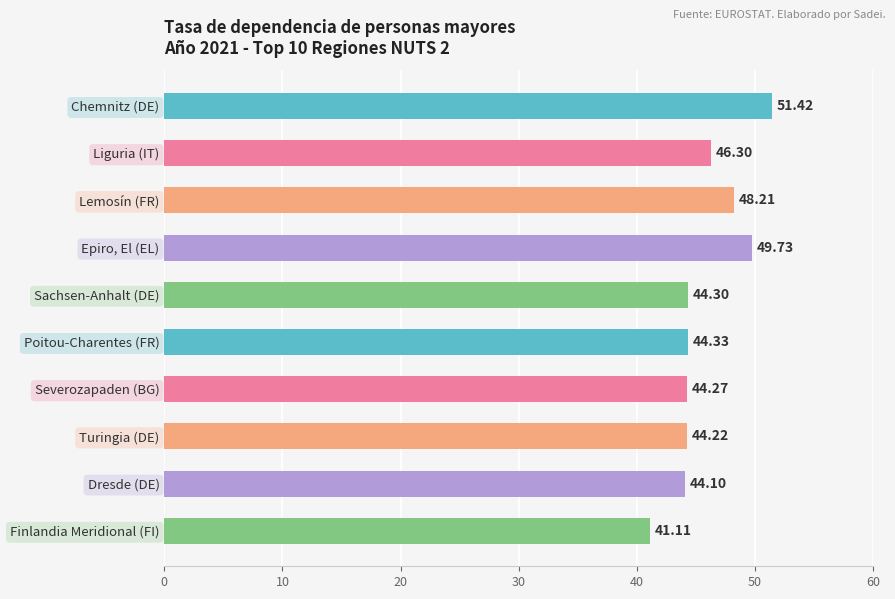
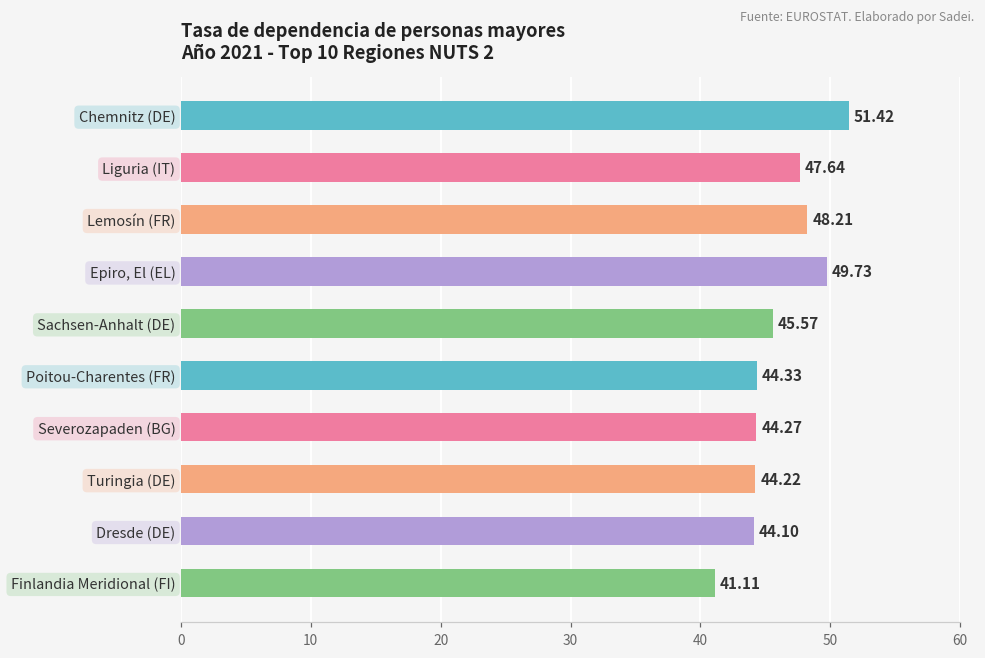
  {
    "Chemnitz (DE)": 51.42,
-   "Liguria (IT)": 46.30,
+   "Liguria (IT)": 47.64,
    "Lemosín (FR)": 48.21,
    "Epiro, El (EL)": 49.73,
-   "Sachsen-Anhalt (DE)": 44.30,
+   "Sachsen-Anhalt (DE)": 45.57,
    "Poitou-Charentes (FR)": 44.33,
    "Severozapaden (BG)": 44.27,
    "Turingia (DE)": 44.22,
    "Dresde (DE)": 44.10,
    "Finlandia Meridional (FI)": 41.11
  }
